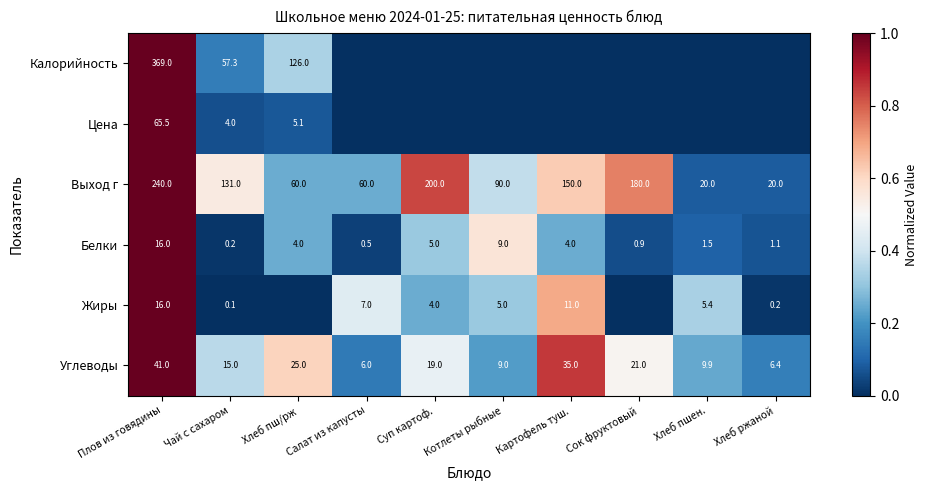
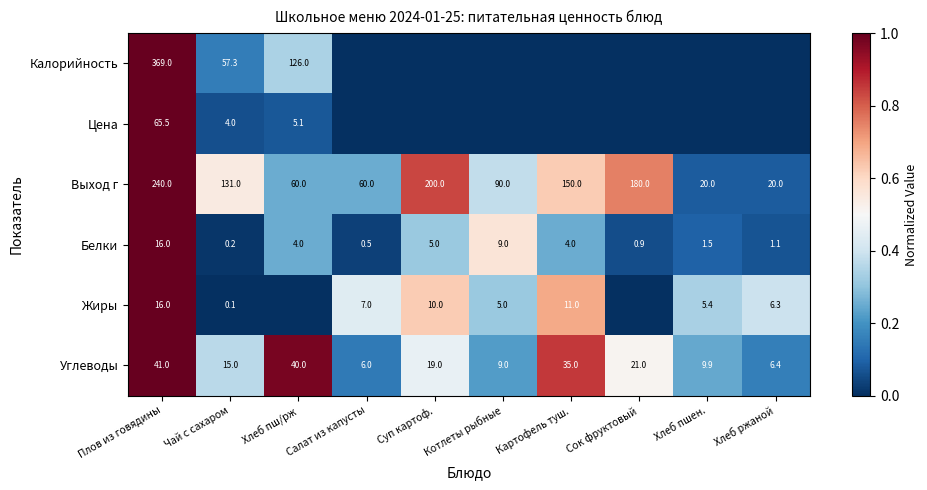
  {
    "Калорийность": {
      "Плов из говядины": 369.0,
      "Чай с сахаром": 57.3,
      "Хлеб пш/рж": 126.0
    },
    "Цена": {
      "Плов из говядины": 65.5,
      "Чай с сахаром": 4.0,
      "Хлеб пш/рж": 5.1
    },
    "Выход г": {
      "Плов из говядины": 240.0,
      "Чай с сахаром": 131.0,
      "Хлеб пш/рж": 60.0,
      "Салат из капусты": 60.0,
      "Суп картоф.": 200.0,
      "Котлеты рыбные": 90.0,
      "Картофель туш.": 150.0,
      "Сок фруктовый": 180.0,
      "Хлеб пшен.": 20.0,
      "Хлеб ржаной": 20.0
    },
    "Белки": {
      "Плов из говядины": 16.0,
      "Чай с сахаром": 0.2,
      "Хлеб пш/рж": 4.0,
      "Салат из капусты": 0.5,
      "Суп картоф.": 5.0,
      "Котлеты рыбные": 9.0,
      "Картофель туш.": 4.0,
      "Сок фруктовый": 0.9,
      "Хлеб пшен.": 1.5,
      "Хлеб ржаной": 1.1
    },
    "Жиры": {
      "Плов из говядины": 16.0,
      "Чай с сахаром": 0.1,
      "Салат из капусты": 7.0,
-     "Суп картоф.": 4.0,
+     "Суп картоф.": 10.0,
      "Котлеты рыбные": 5.0,
      "Картофель туш.": 11.0,
      "Хлеб пшен.": 5.4,
-     "Хлеб ржаной": 0.2
+     "Хлеб ржаной": 6.3
    },
    "Углеводы": {
      "Плов из говядины": 41.0,
      "Чай с сахаром": 15.0,
-     "Хлеб пш/рж": 25.0,
+     "Хлеб пш/рж": 40.0,
      "Салат из капусты": 6.0,
      "Суп картоф.": 19.0,
      "Котлеты рыбные": 9.0,
      "Картофель туш.": 35.0,
      "Сок фруктовый": 21.0,
      "Хлеб пшен.": 9.9,
      "Хлеб ржаной": 6.4
    }
  }
